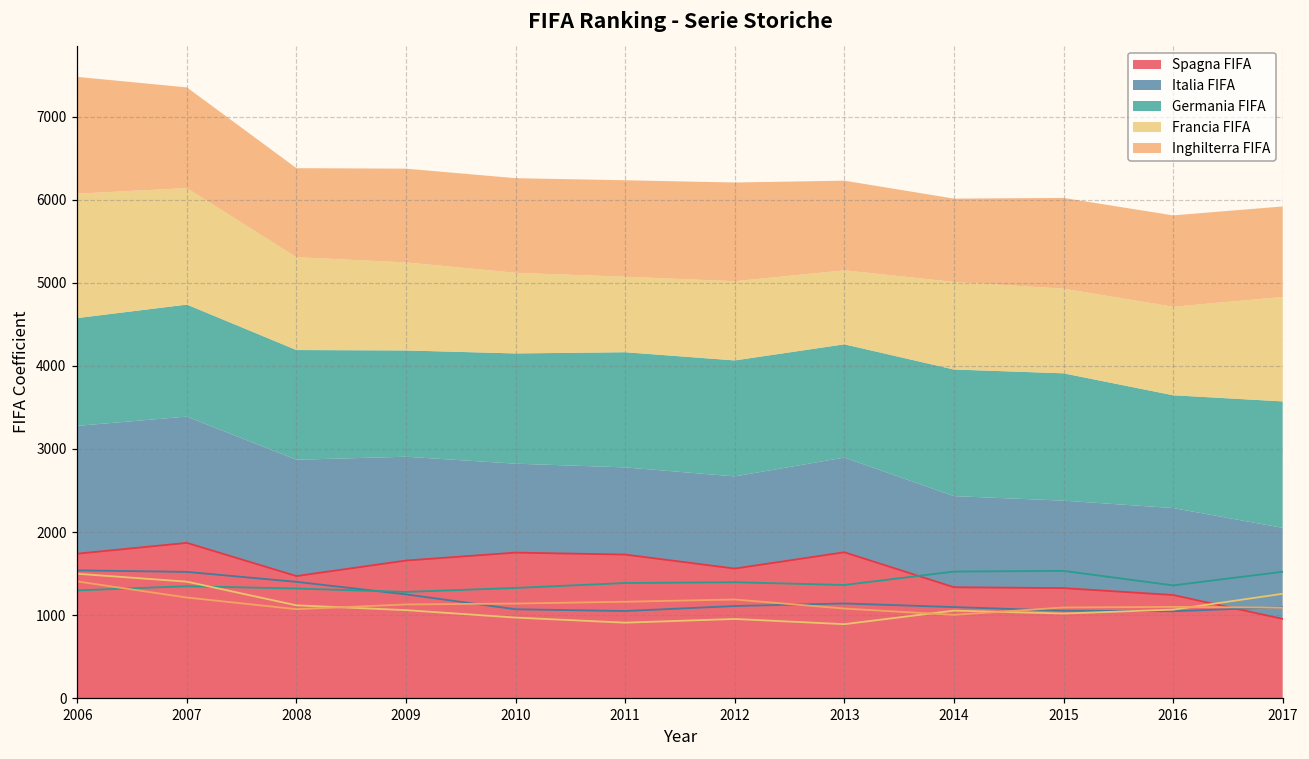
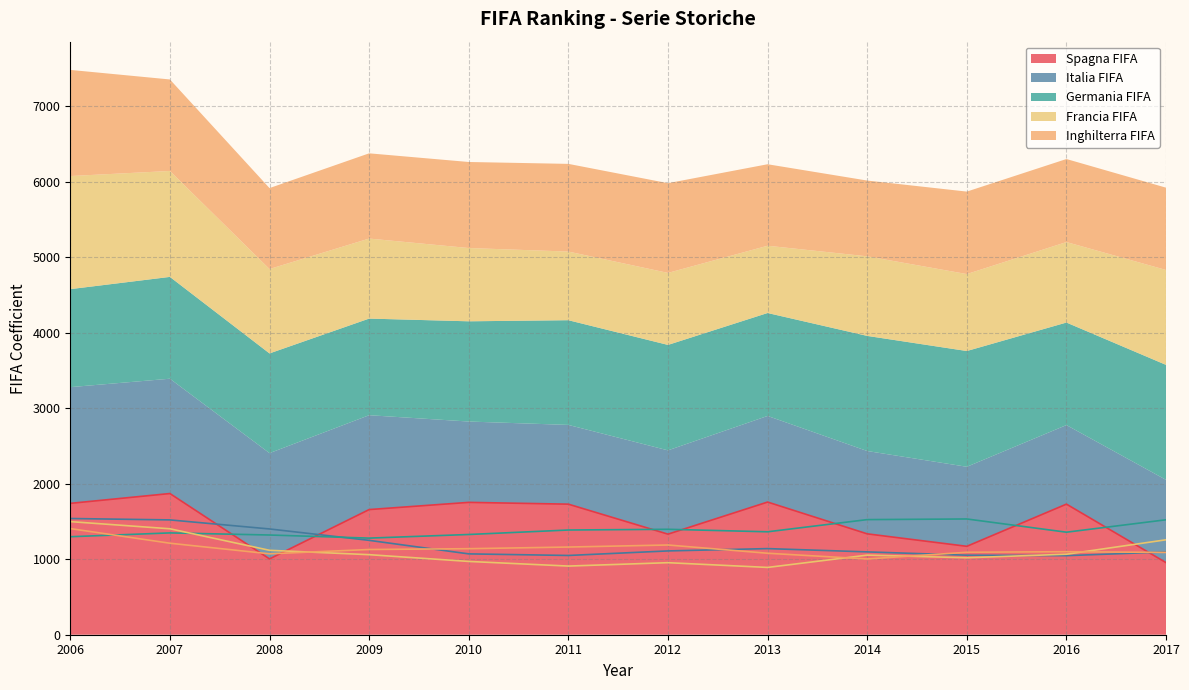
  {
    "Spagna FIFA": {
      "2006": 1700,
      "2007": 1900,
-     "2008": 1500,
+     "2008": 1000,
      "2009": 1700,
      "2010": 1800,
      "2011": 1700,
-     "2012": 1600,
+     "2012": 1300,
      "2013": 1800,
      "2014": 1300,
-     "2015": 1300,
-     "2016": 1200,
+     "2015": 1200,
+     "2016": 1700,
      "2017": 1000
    }
  }
